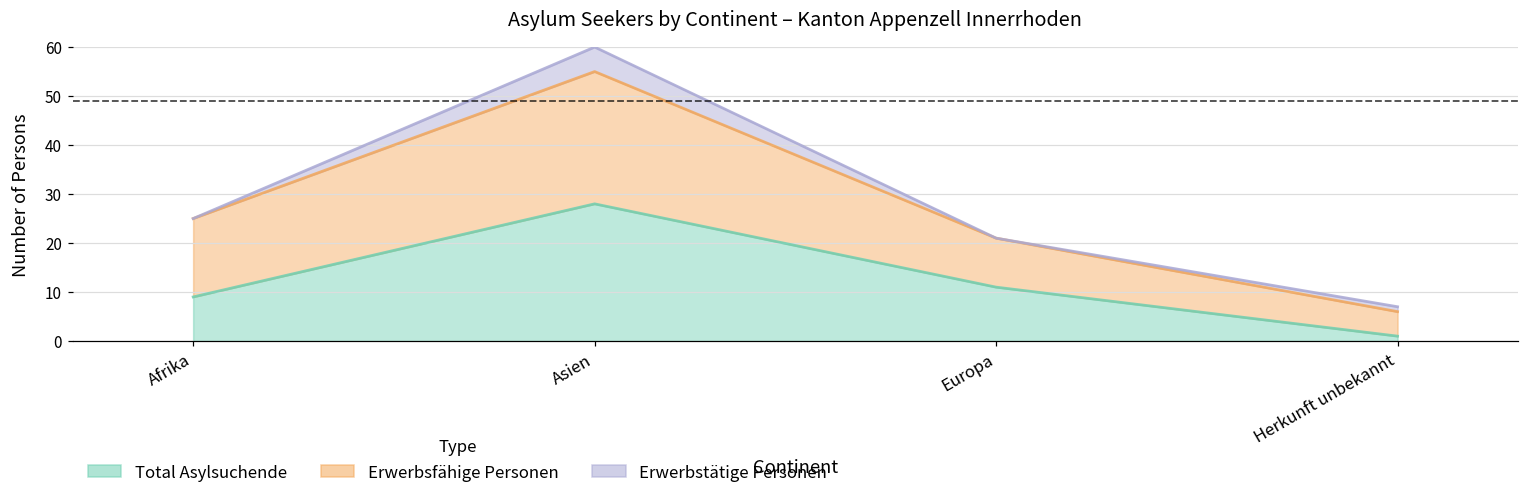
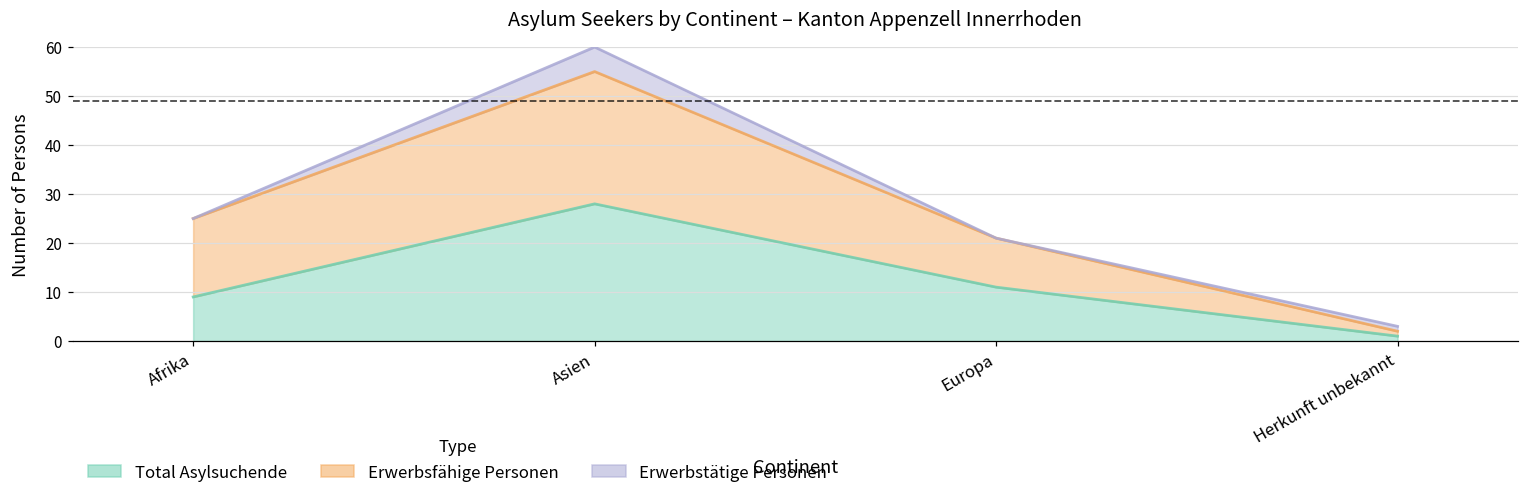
  {
    "Erwerbsfähige Personen": {
      "Asien": 27,
-     "Herkunft unbekannt": 5
+     "Herkunft unbekannt": 1
    }
  }
